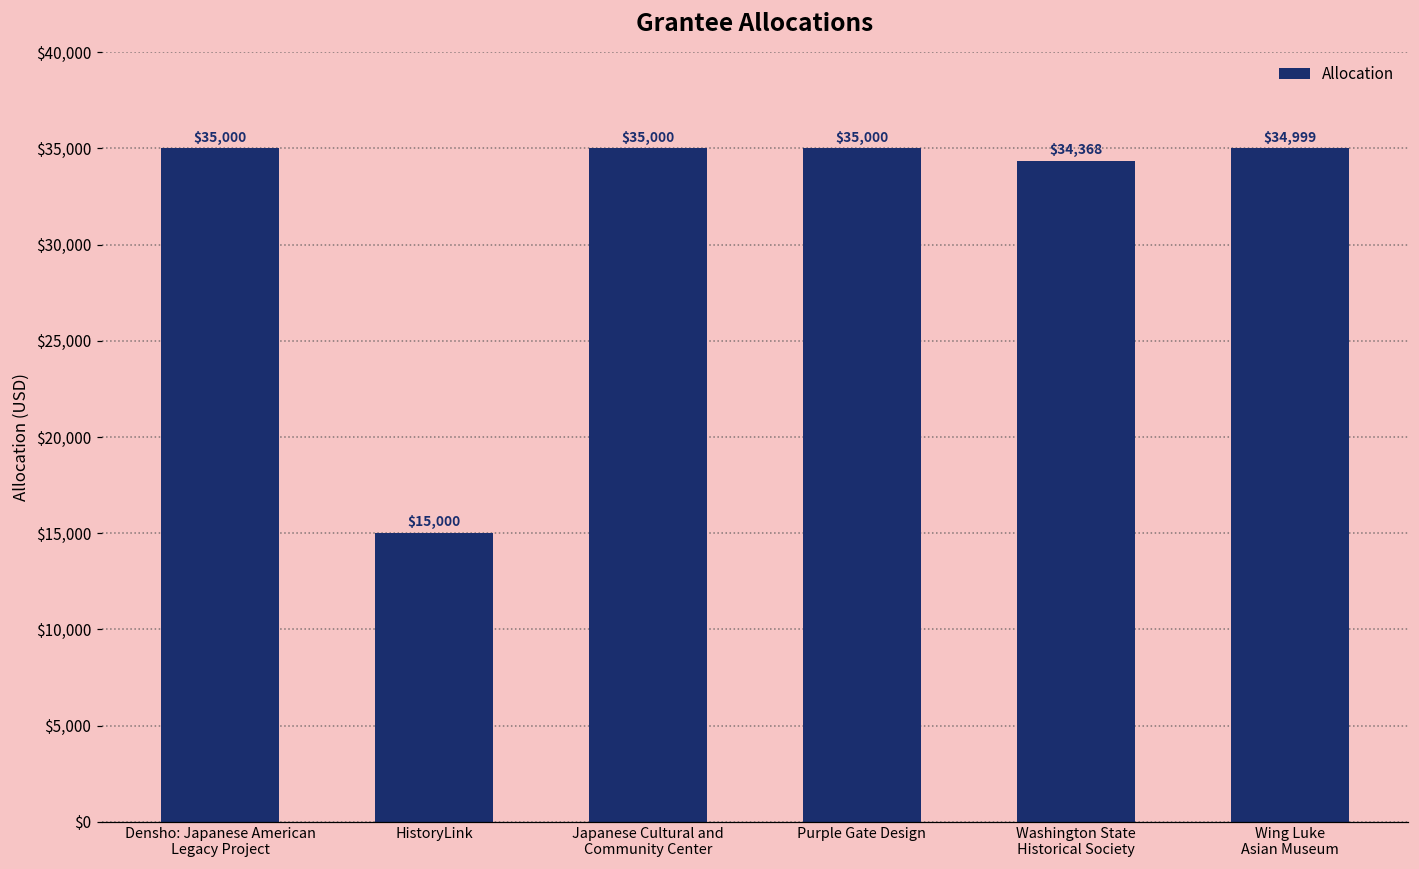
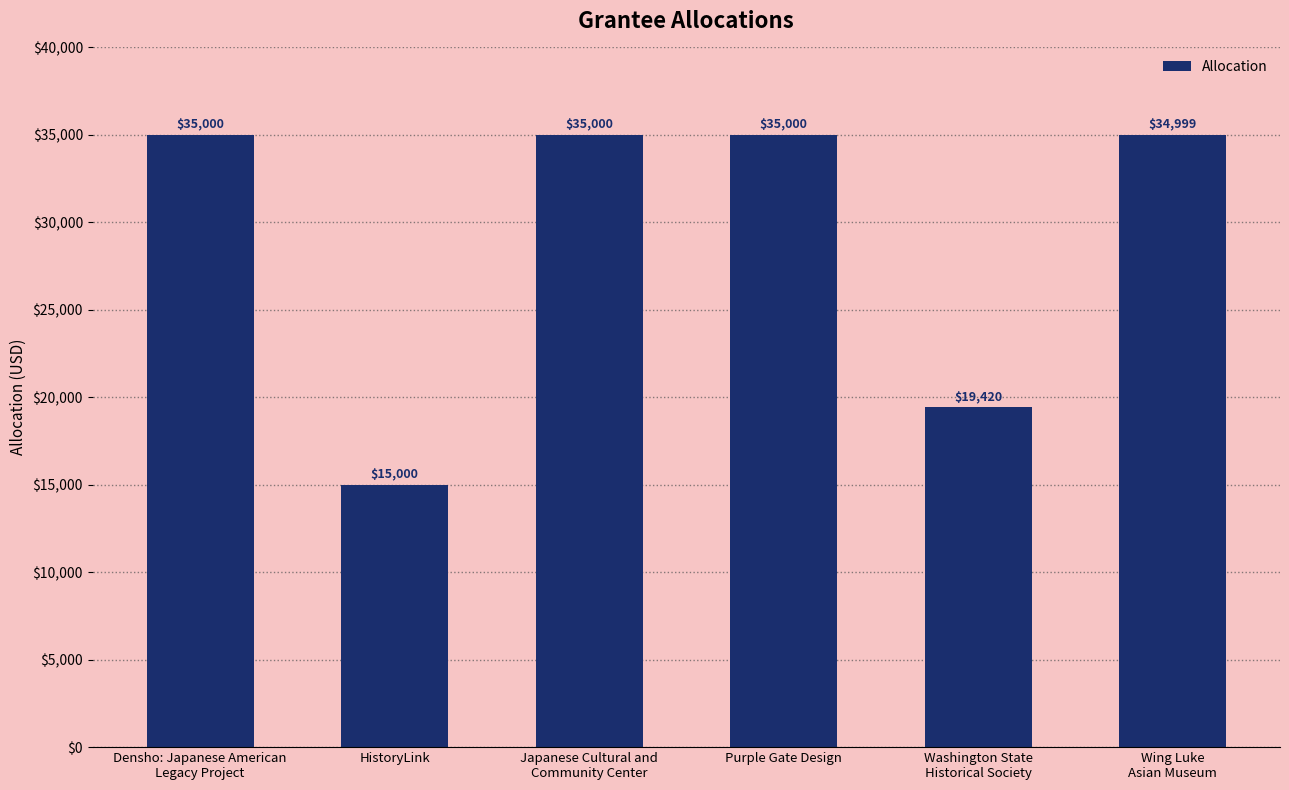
  {
    "Densho: Japanese American Legacy Project": "$35,000",
    "HistoryLink": "$15,000",
    "Japanese Cultural and Community Center": "$35,000",
    "Purple Gate Design": "$35,000",
-   "Washington State Historical Society": "$34,368",
+   "Washington State Historical Society": "$19,420",
    "Wing Luke Asian Museum": "$34,999"
  }
